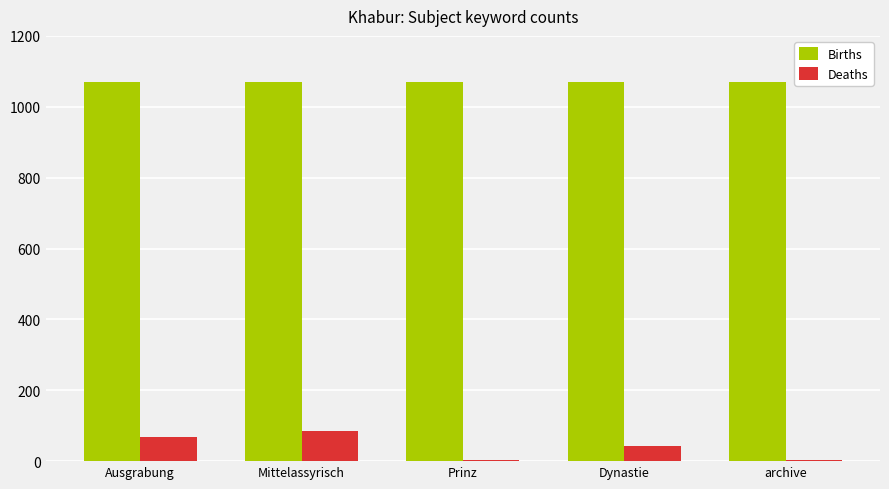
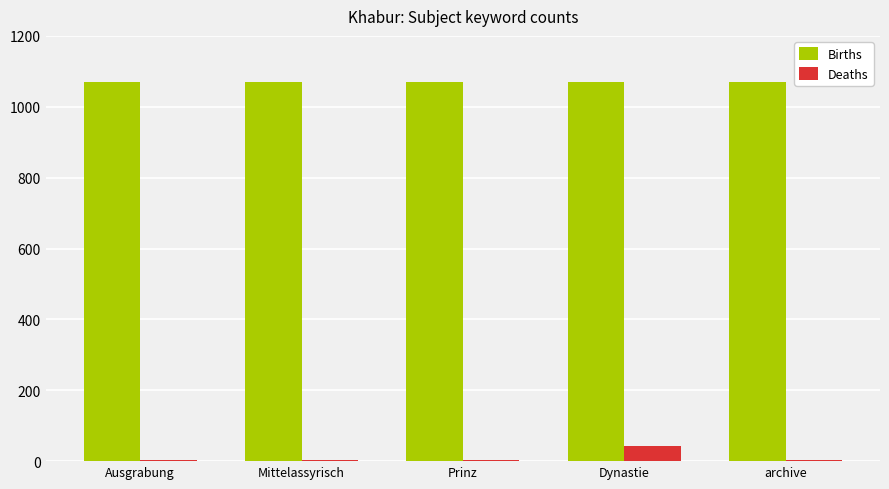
  {
    "Births": {
      "Ausgrabung": 1070,
      "Mittelassyrisch": 1070,
      "Prinz": 1070,
      "Dynastie": 1070,
      "archive": 1070
    },
    "Deaths": {
-     "Ausgrabung": 70,
-     "Mittelassyrisch": 90,
+     "Ausgrabung": 0,
+     "Mittelassyrisch": 0,
      "Dynastie": 40
    }
  }
